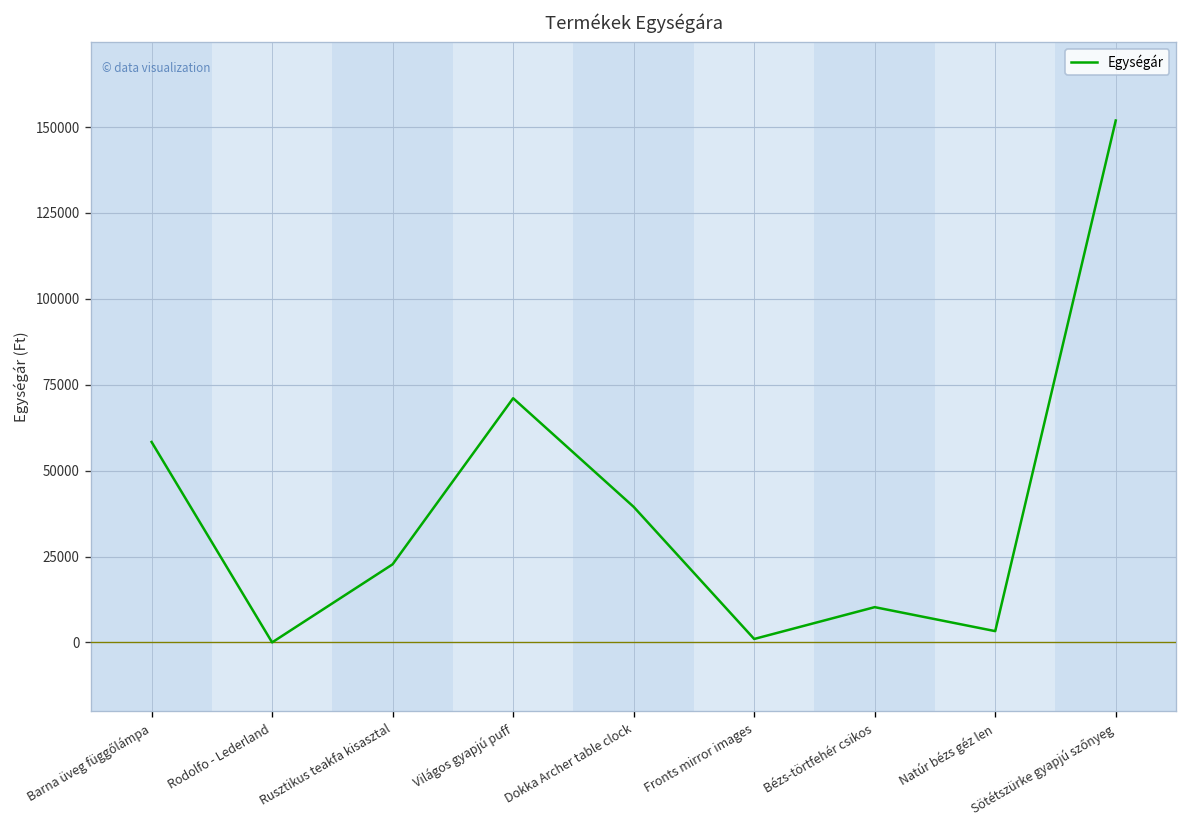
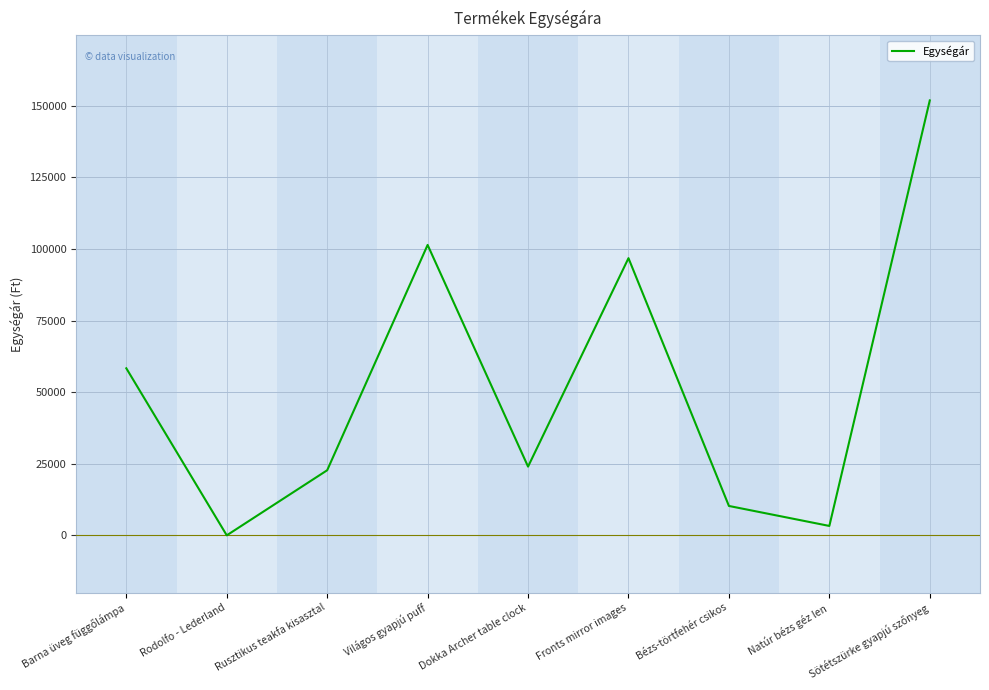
  {
    "Barna üveg függőlámpa": 58000,
    "Rodolfo - Lederland": 0,
    "Rusztikus teakfa kisasztal": 23000,
-   "Világos gyapjú puff": 71000,
-   "Dokka Archer table clock": 39000,
-   "Fronts mirror images": 1000,
+   "Világos gyapjú puff": 101000,
+   "Dokka Archer table clock": 24000,
+   "Fronts mirror images": 97000,
    "Bézs-törtfehér csikos": 10000,
    "Natúr bézs géz len": 3000,
    "Sötétszürke gyapjú szőnyeg": 152000
  }
